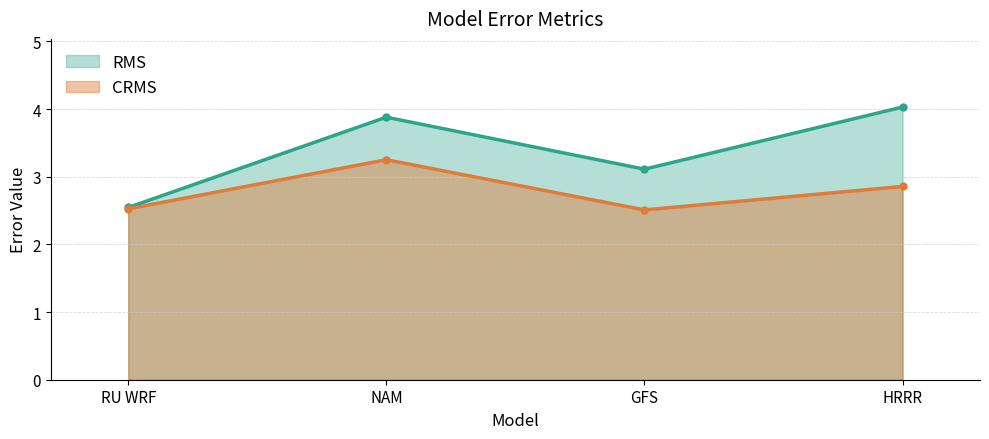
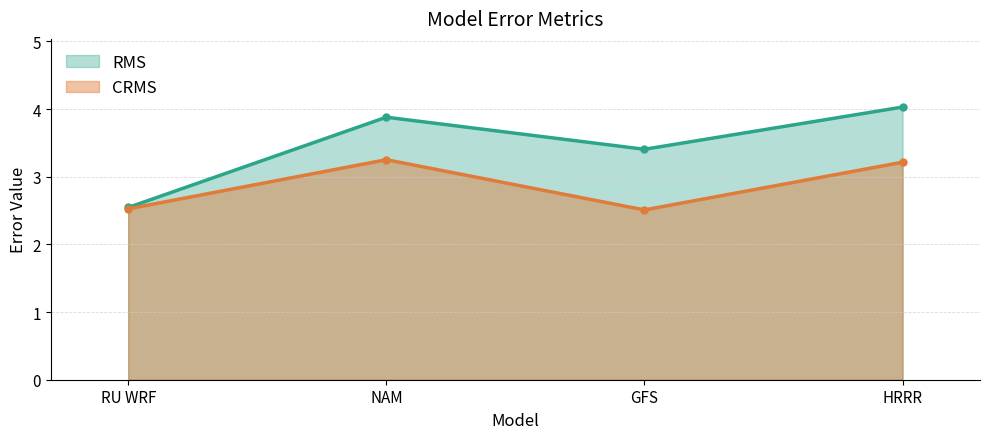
  {
    "RMS": {
      "NAM": 3.9,
-     "GFS": 3.1,
+     "GFS": 3.4,
      "HRRR": 4.0
    },
    "CRMS": {
      "NAM": 3.3,
      "GFS": 2.5,
-     "HRRR": 2.9
+     "HRRR": 3.2
    }
  }
